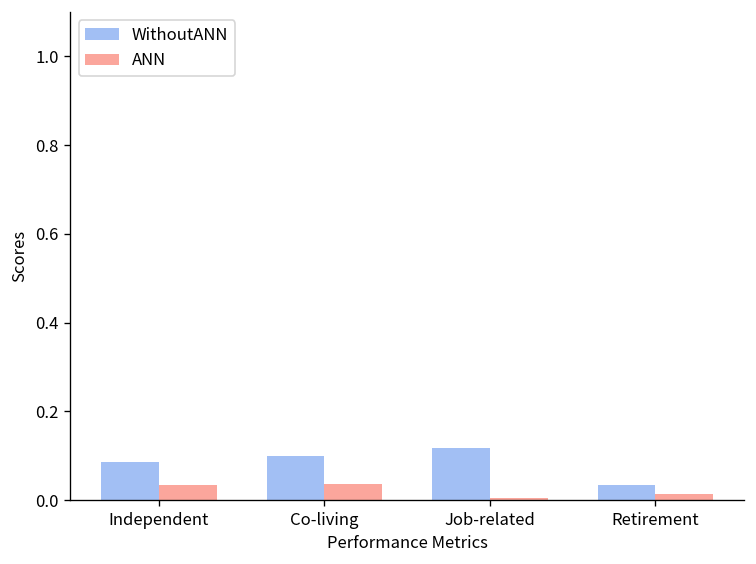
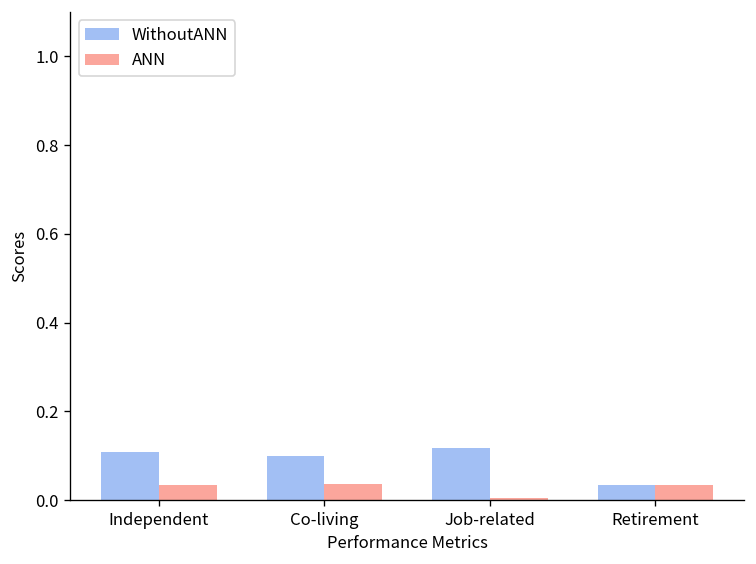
  {
    "WithoutANN": {
-     "Independent": 0.09,
+     "Independent": 0.11,
      "Co-living": 0.10,
      "Job-related": 0.12,
      "Retirement": 0.03
    },
    "ANN": {
      "Independent": 0.03,
      "Co-living": 0.04,
-     "Retirement": 0.01
+     "Retirement": 0.03
    }
  }
